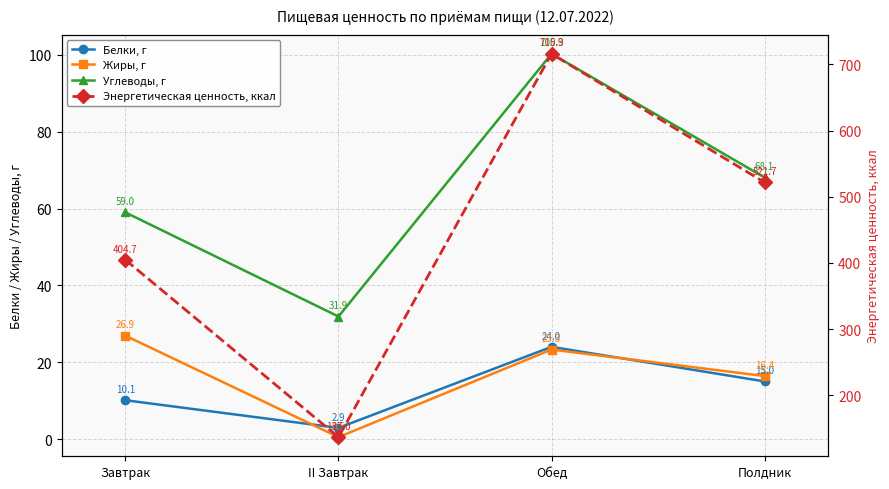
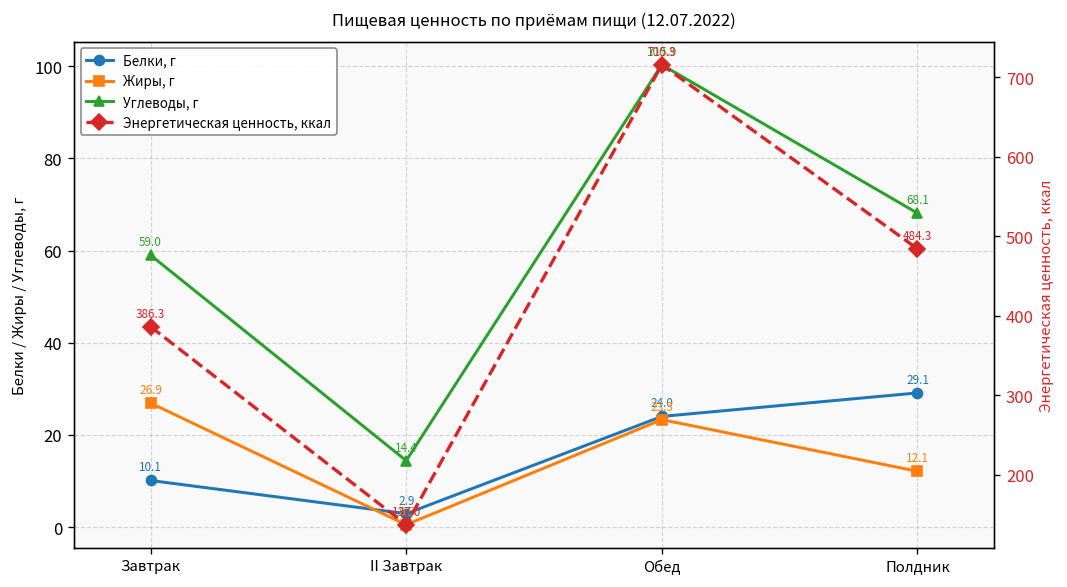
  {
    "Белки, г": {
      "Завтрак": 10.1,
      "II Завтрак": 2.9,
-     "Полдник": 15.0
+     "Полдник": 29.1
    },
    "Жиры, г": {
      "Завтрак": 26.9,
-     "Полдник": 16.4
+     "Полдник": 12.1
    },
    "Углеводы, г": {
      "Завтрак": 59.0,
-     "II Завтрак": 31.9
+     "II Завтрак": 14.4
    },
    "Энергетическая ценность, ккал": {
-     "Завтрак": 404.7,
-     "Полдник": 521.7
+     "Завтрак": 386.3,
+     "Полдник": 484.3
    }
  }
